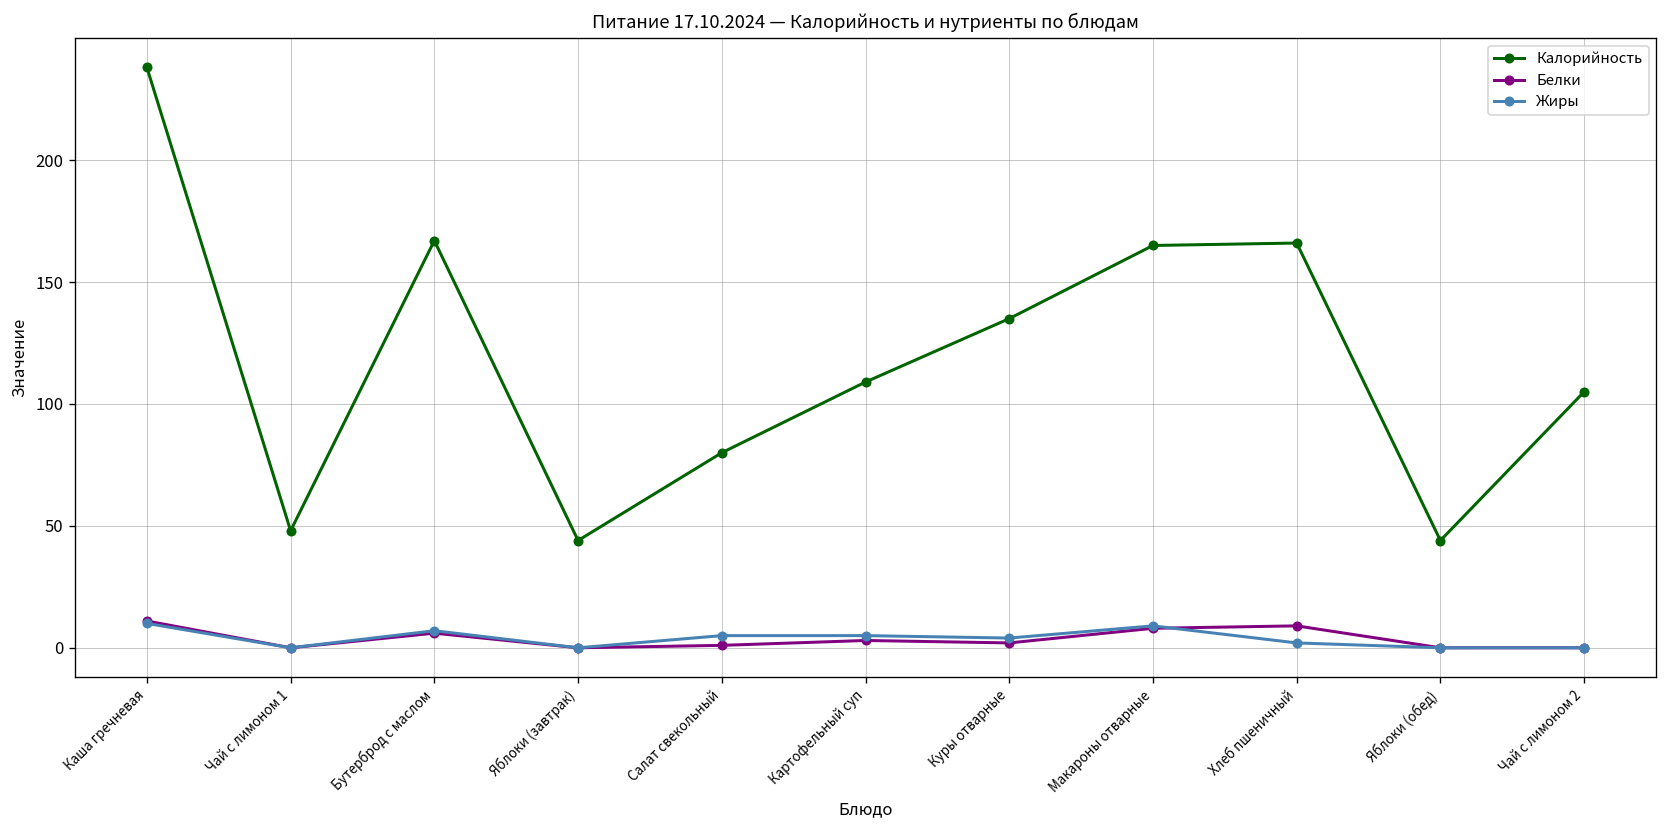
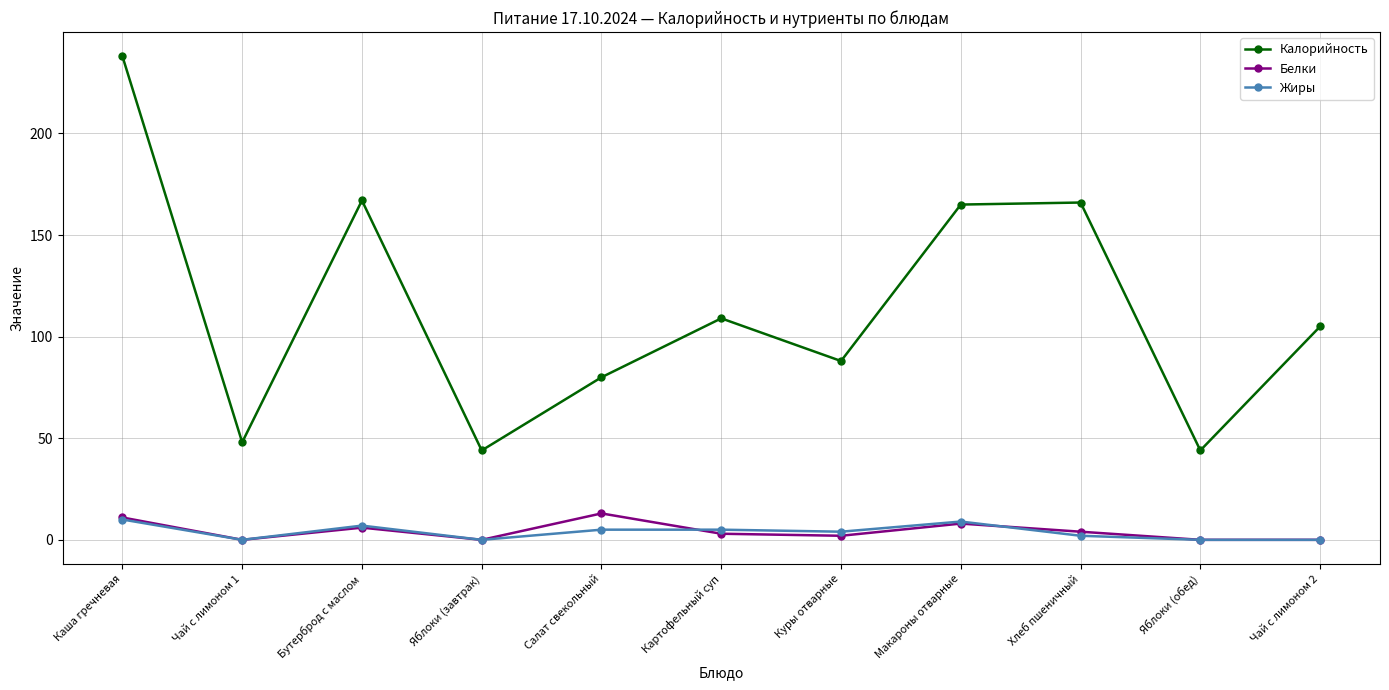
  {
    "Калорийность": {
      "Каша гречневая": 238,
      "Чай с лимоном 1": 48,
      "Бутерброд с маслом": 167,
      "Яблоки (завтрак)": 44,
      "Салат свекольный": 80,
      "Картофельный суп": 109,
-     "Куры отварные": 135,
+     "Куры отварные": 88,
      "Макароны отварные": 165,
      "Хлеб пшеничный": 166,
      "Яблоки (обед)": 44,
      "Чай с лимоном 2": 105
    },
    "Белки": {
-     "Салат свекольный": 1,
+     "Салат свекольный": 13,
      "Картофельный суп": 3,
      "Куры отварные": 2,
-     "Хлеб пшеничный": 9
+     "Хлеб пшеничный": 4
    },
    "Жиры": {
      "Салат свекольный": 5,
      "Картофельный суп": 5,
      "Куры отварные": 4,
      "Хлеб пшеничный": 2
    }
  }
